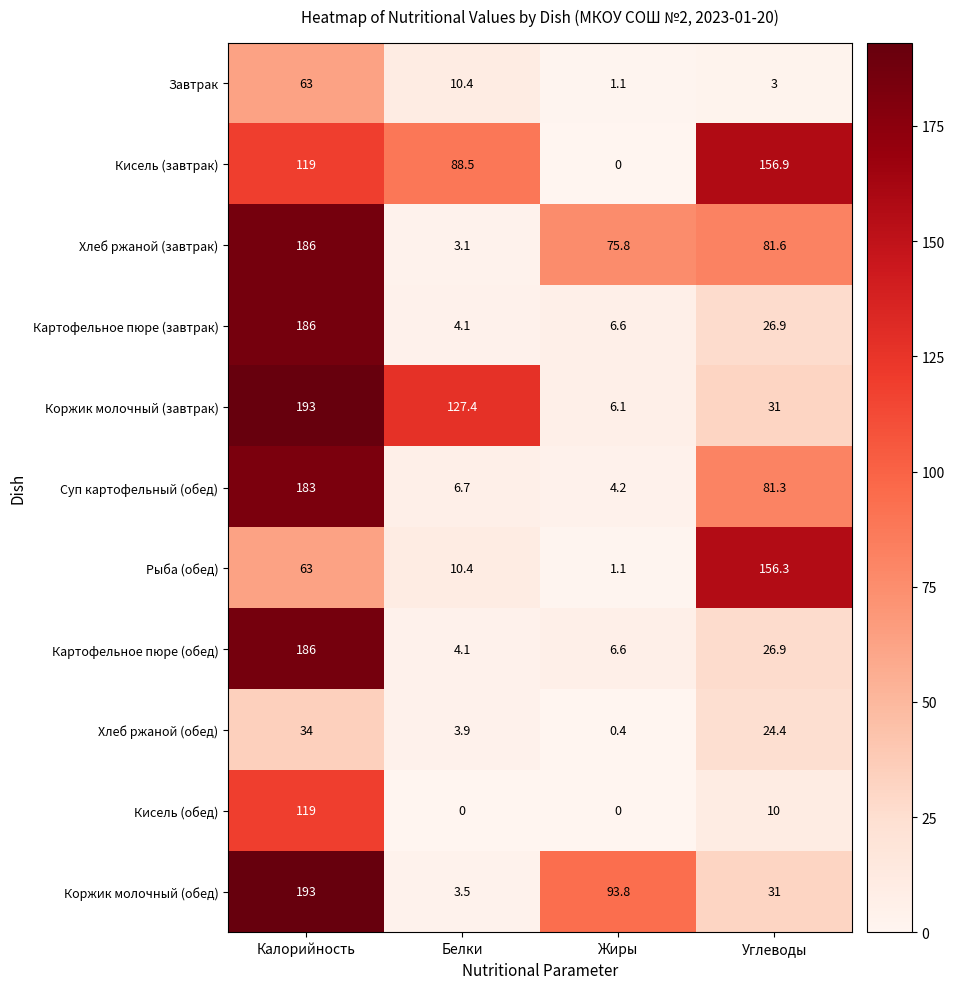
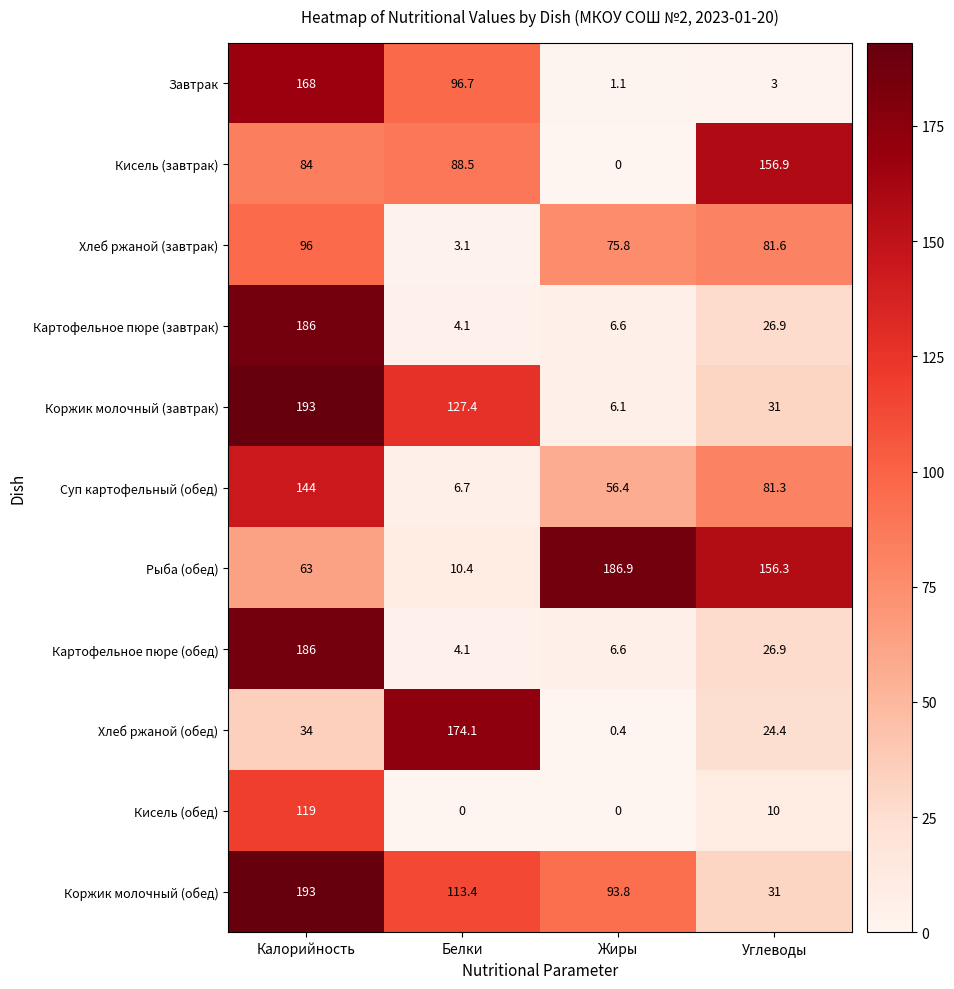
  {
    "Завтрак": {
-     "Калорийность": 63,
-     "Белки": 10.4,
+     "Калорийность": 168,
+     "Белки": 96.7,
      "Жиры": 1.1,
      "Углеводы": 3
    },
    "Кисель (завтрак)": {
-     "Калорийность": 119,
+     "Калорийность": 84,
      "Белки": 88.5,
      "Жиры": 0,
      "Углеводы": 156.9
    },
    "Хлеб ржаной (завтрак)": {
-     "Калорийность": 186,
+     "Калорийность": 96,
      "Белки": 3.1,
      "Жиры": 75.8,
      "Углеводы": 81.6
    },
    "Картофельное пюре (завтрак)": {
      "Калорийность": 186,
      "Белки": 4.1,
      "Жиры": 6.6,
      "Углеводы": 26.9
    },
    "Коржик молочный (завтрак)": {
      "Калорийность": 193,
      "Белки": 127.4,
      "Жиры": 6.1,
      "Углеводы": 31
    },
    "Суп картофельный (обед)": {
-     "Калорийность": 183,
+     "Калорийность": 144,
      "Белки": 6.7,
-     "Жиры": 4.2,
+     "Жиры": 56.4,
      "Углеводы": 81.3
    },
    "Рыба (обед)": {
      "Калорийность": 63,
      "Белки": 10.4,
-     "Жиры": 1.1,
+     "Жиры": 186.9,
      "Углеводы": 156.3
    },
    "Картофельное пюре (обед)": {
      "Калорийность": 186,
      "Белки": 4.1,
      "Жиры": 6.6,
      "Углеводы": 26.9
    },
    "Хлеб ржаной (обед)": {
      "Калорийность": 34,
-     "Белки": 3.9,
+     "Белки": 174.1,
      "Жиры": 0.4,
      "Углеводы": 24.4
    },
    "Кисель (обед)": {
      "Калорийность": 119,
      "Белки": 0,
      "Жиры": 0,
      "Углеводы": 10
    },
    "Коржик молочный (обед)": {
      "Калорийность": 193,
-     "Белки": 3.5,
+     "Белки": 113.4,
      "Жиры": 93.8,
      "Углеводы": 31
    }
  }
